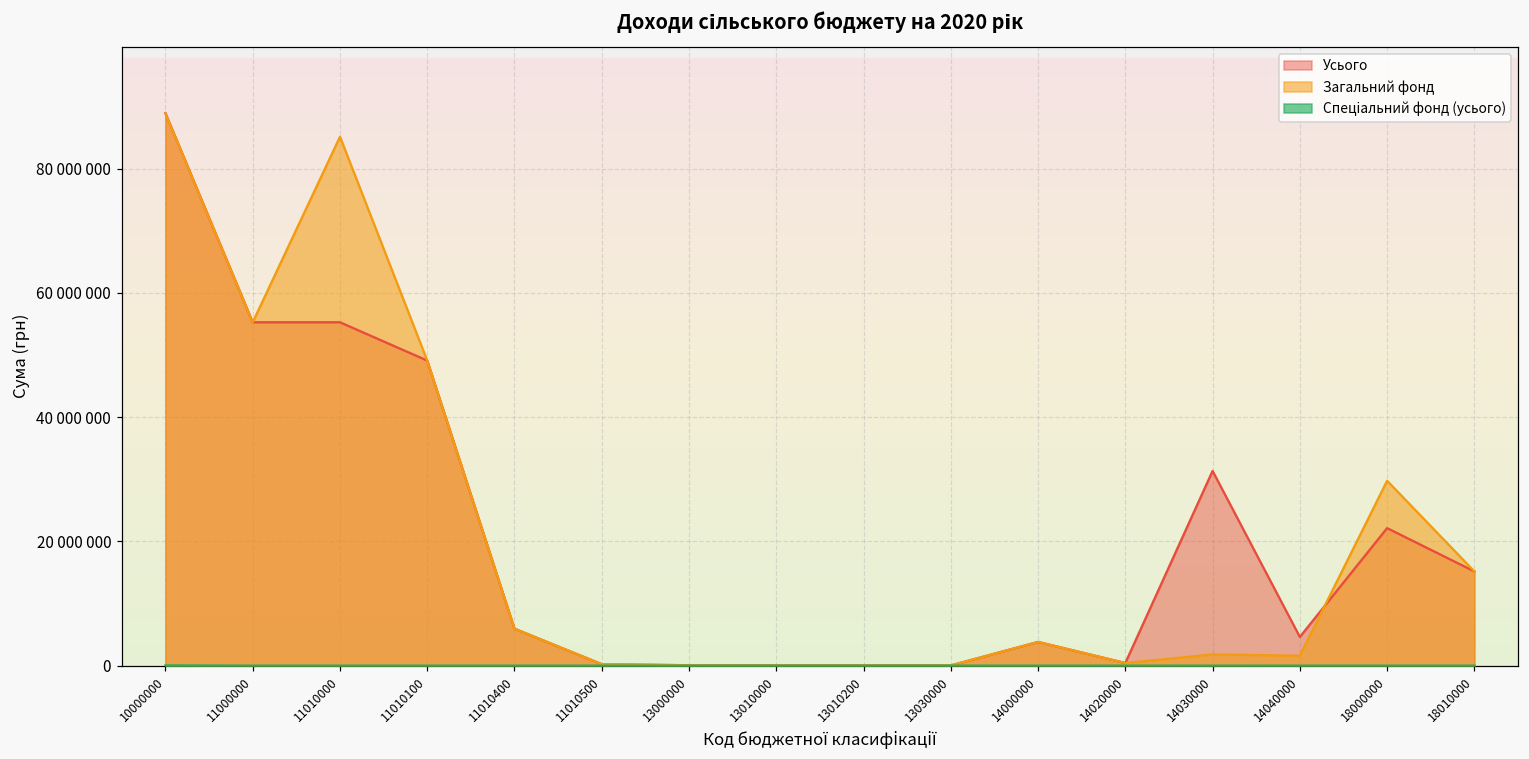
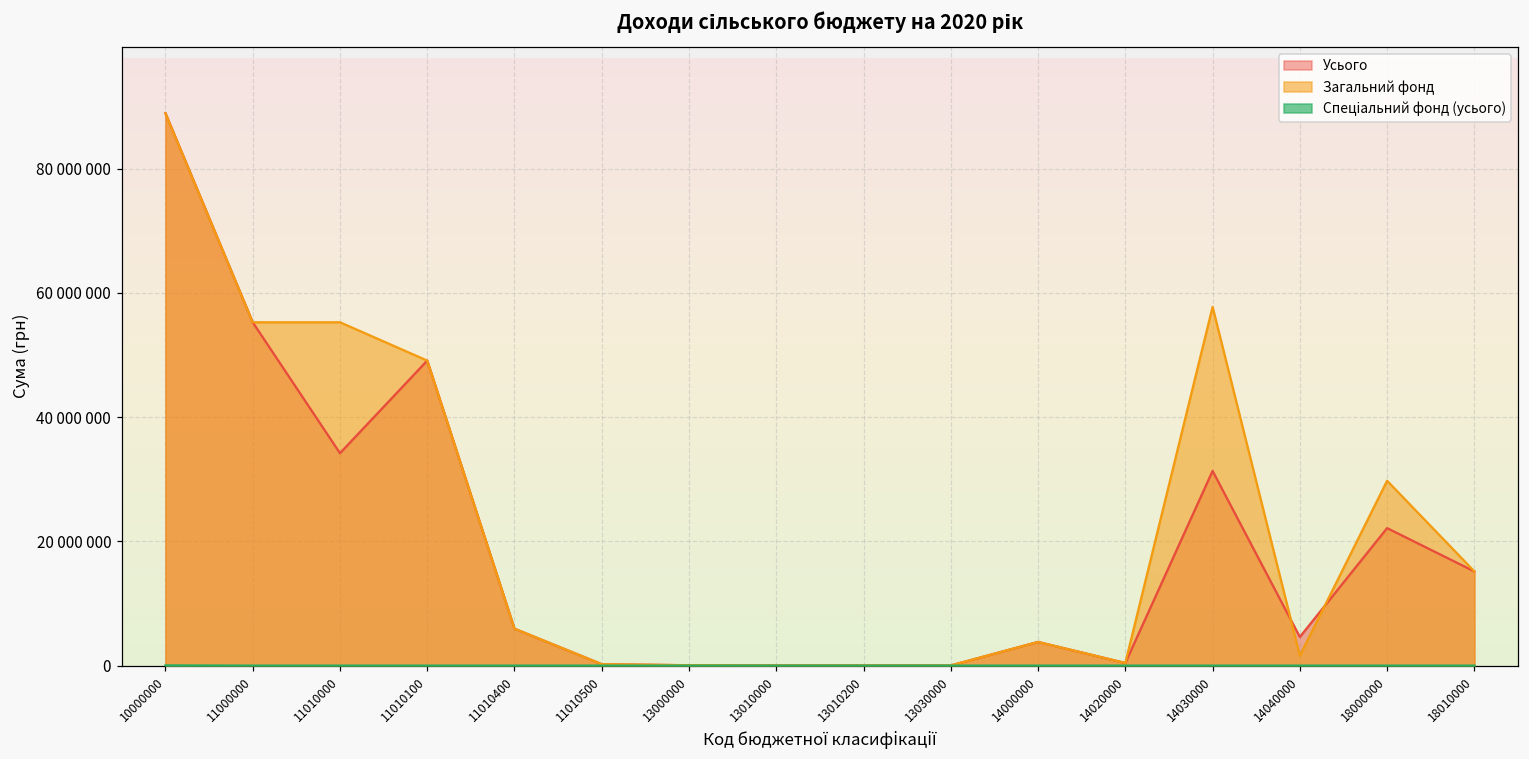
  {
    "Усього": {
-     "11010000": 55000000,
+     "11010000": 34000000,
      "14030000": 31000000,
      "14040000": 5000000,
      "18000000": 22000000
    },
    "Загальний фонд": {
-     "11010000": 85000000,
-     "14030000": 2000000,
+     "11010000": 55000000,
+     "14030000": 58000000,
      "14040000": 2000000,
      "18000000": 30000000
    },
    "Спеціальний фонд (усього)": {
      "10000000": 0,
      "11000000": 0,
      "11010000": 0,
      "11010100": 0,
      "11010400": 0,
      "14000000": 0,
      "14030000": 0,
      "14040000": 0,
      "18000000": 0,
      "18010000": 0
    }
  }
